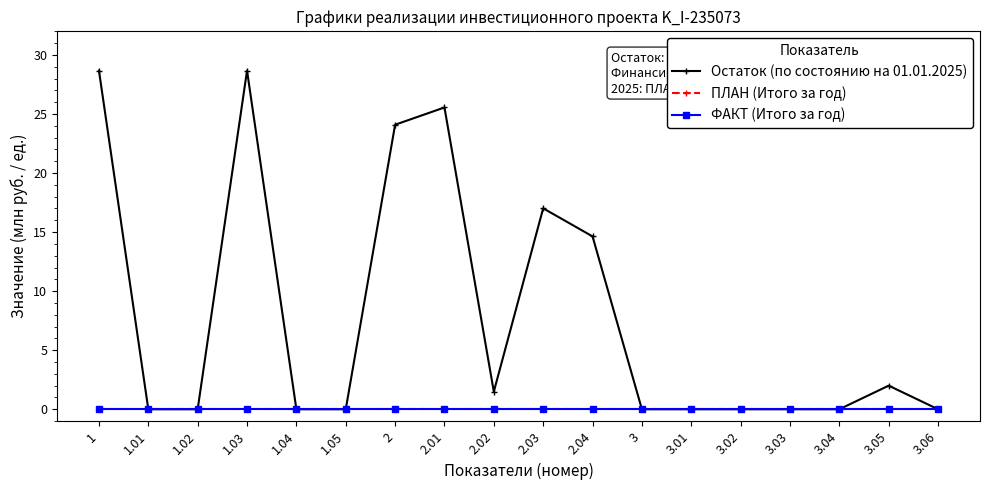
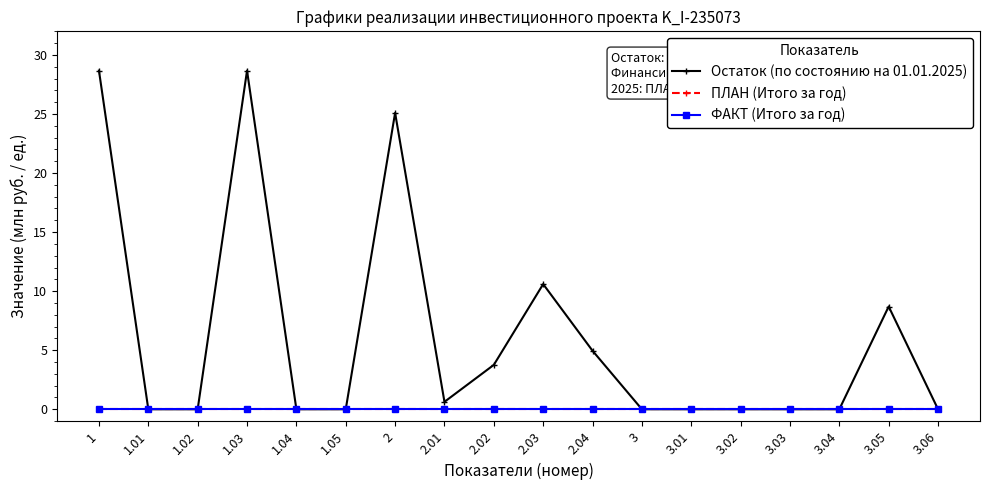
  {
    "Остаток (по состоянию на 01.01.2025)": {
-     "2": 24.092,
-     "2.01": 25.6,
-     "2.02": 1.5,
-     "2.03": 17.0,
-     "2.04": 14.6,
-     "3.05": 2.0
+     "2": 25.094,
+     "2.01": 0.6,
+     "2.02": 3.8,
+     "2.03": 10.6,
+     "2.04": 5.0,
+     "3.05": 8.7
    },
    "ФАКТ (Итого за год)": {
      "1": 0.0,
      "1.03": 0.0,
      "2": 0.0,
      "2.01": 0.0,
      "2.02": 0.0,
      "2.03": 0.0,
      "2.04": 0.0,
      "3.05": 0.0
    }
  }
